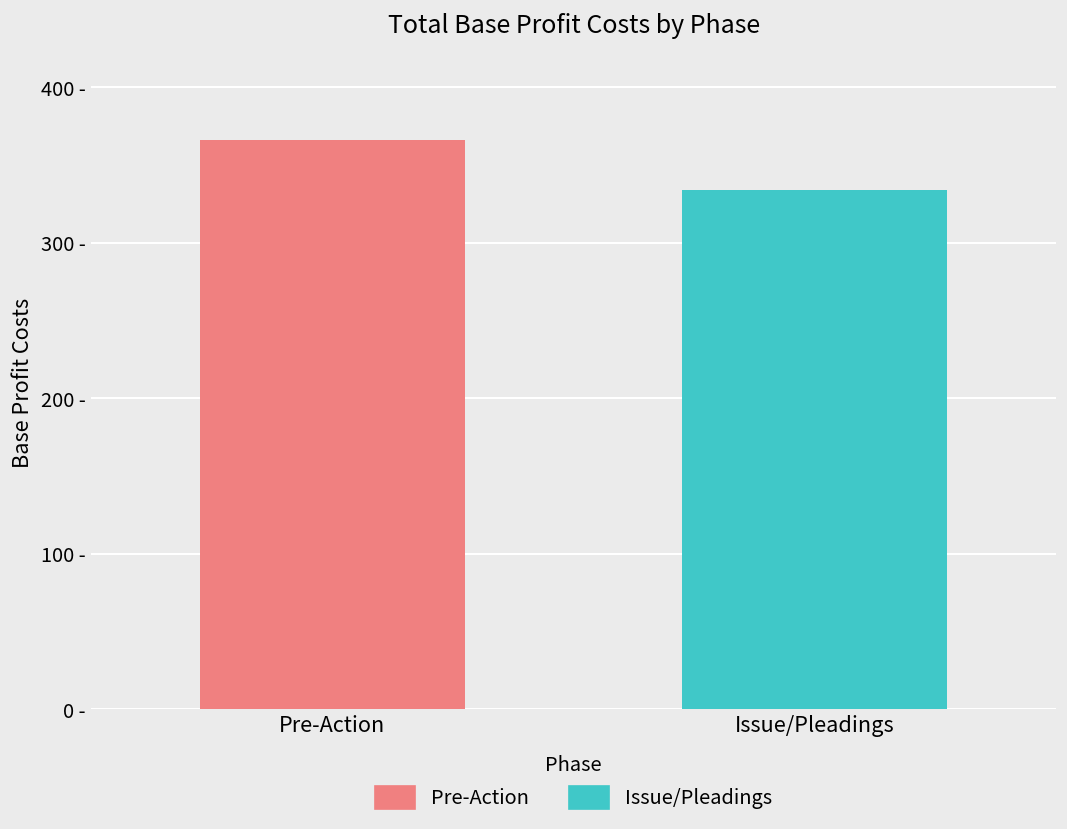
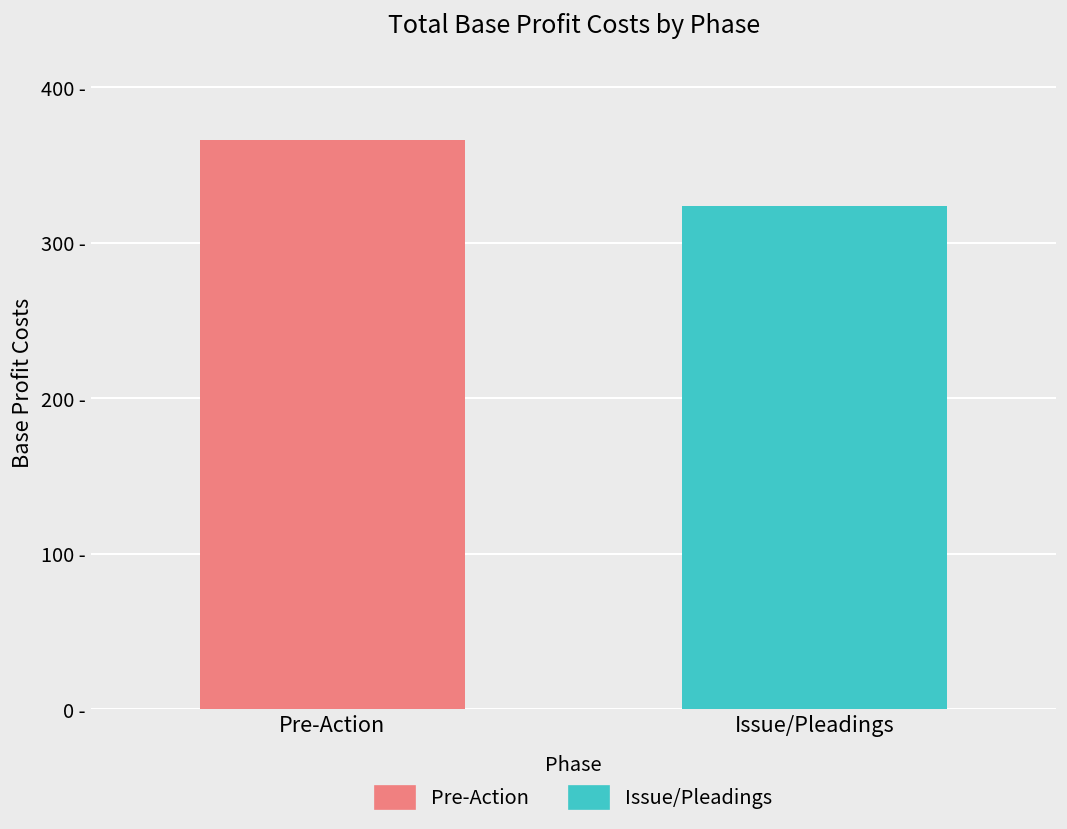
  {
    "Pre-Action": "366 -",
-   "Issue/Pleadings": "334 -"
+   "Issue/Pleadings": "324 -"
  }
